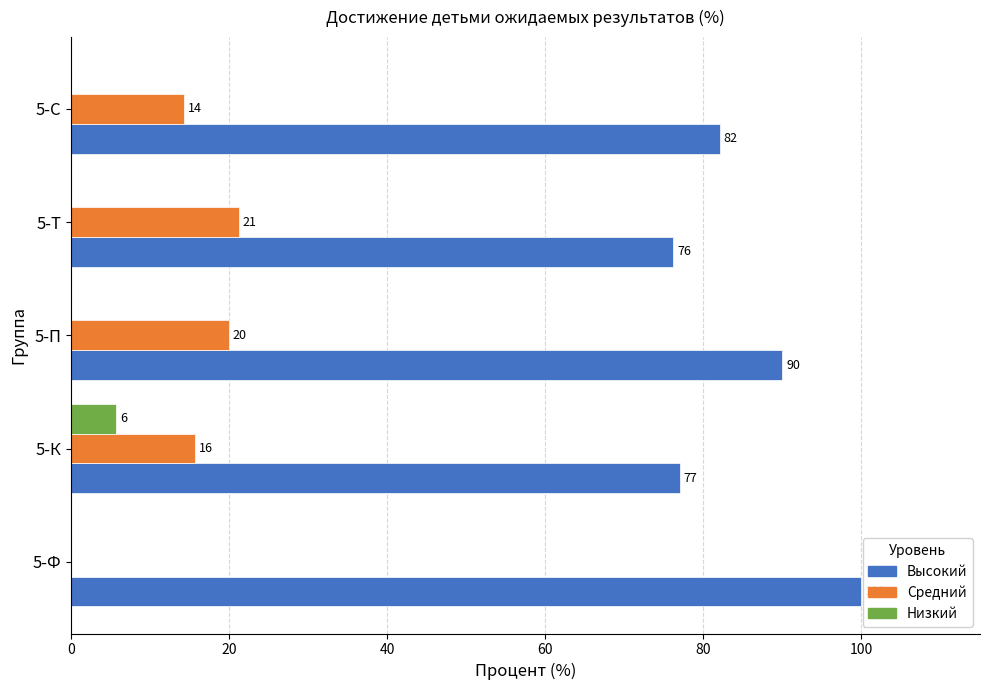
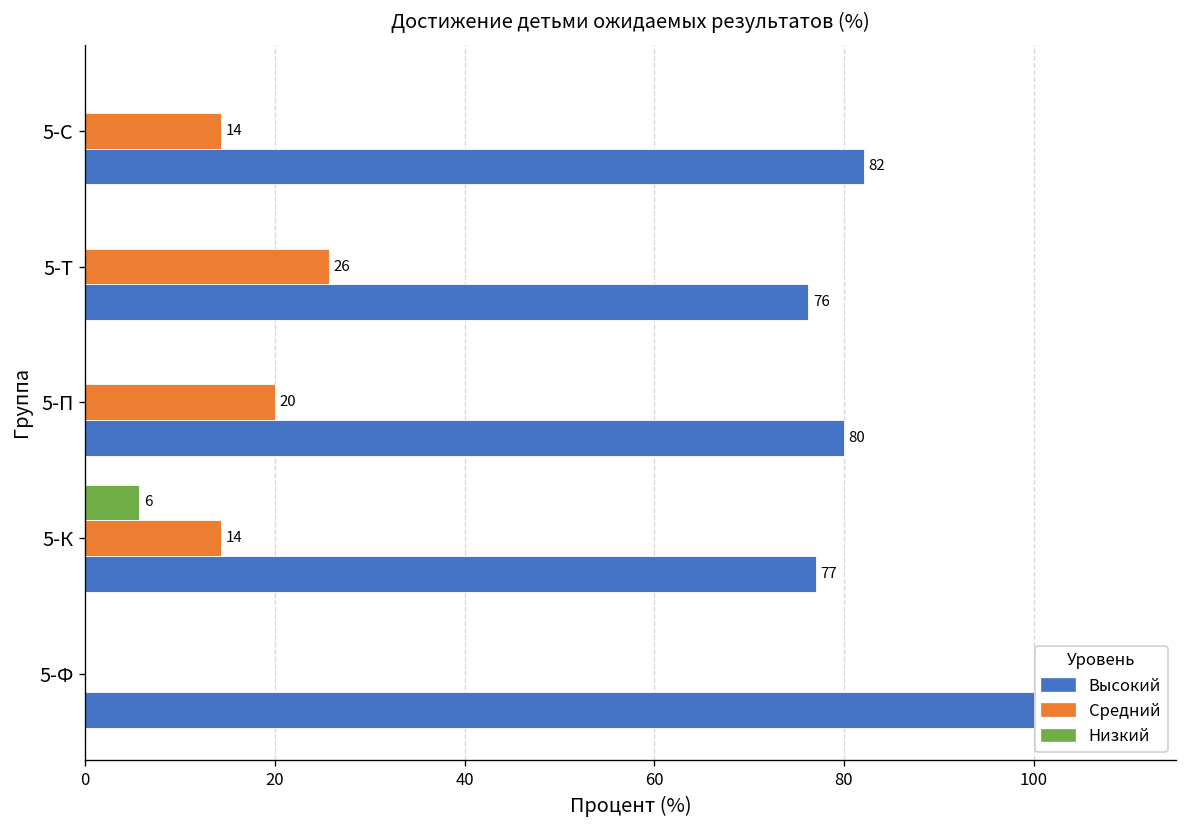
  {
    "Высокий": {
      "5-С": 82,
      "5-Т": 76,
-     "5-П": 90,
+     "5-П": 80,
      "5-К": 77
    },
    "Средний": {
      "5-С": 14,
-     "5-Т": 21,
+     "5-Т": 26,
      "5-П": 20,
-     "5-К": 16
+     "5-К": 14
    },
    "Низкий": {
      "5-К": 6
    }
  }
